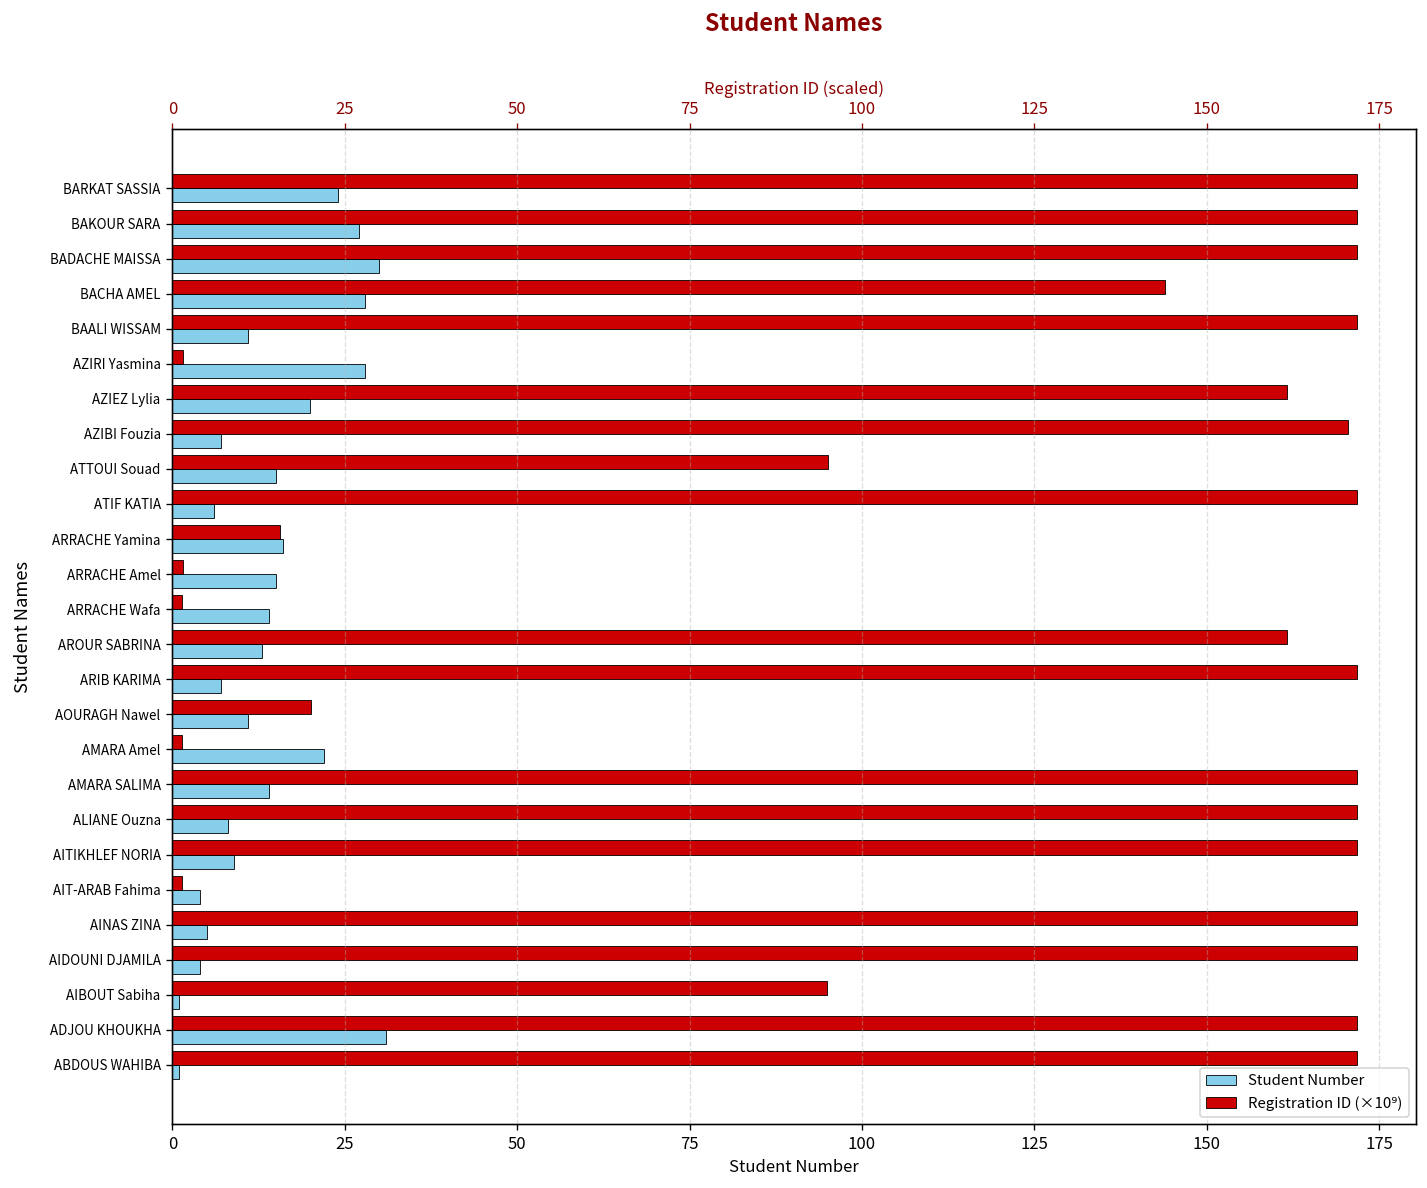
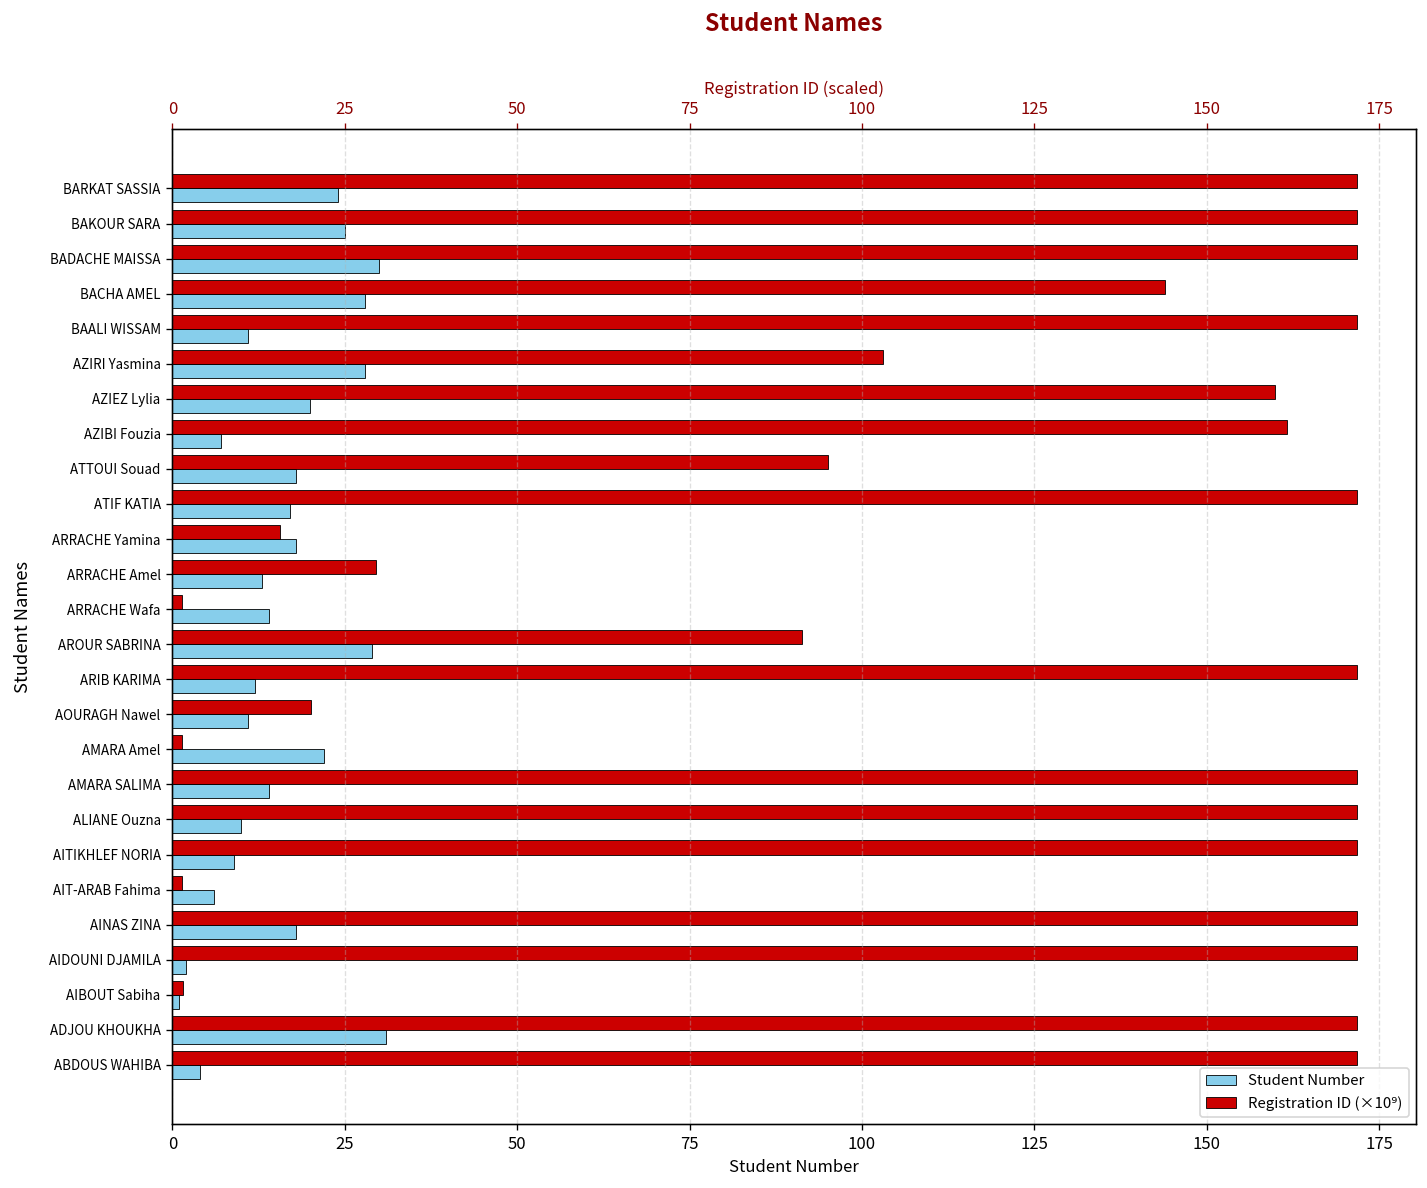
  {
    "Student Number": {
      "BARKAT SASSIA": 24,
-     "BAKOUR SARA": 27,
+     "BAKOUR SARA": 25,
      "BADACHE MAISSA": 30,
      "BACHA AMEL": 28,
      "BAALI WISSAM": 11,
      "AZIRI Yasmina": 28,
      "AZIEZ Lylia": 20,
      "AZIBI Fouzia": 7,
-     "ATTOUI Souad": 15,
-     "ATIF KATIA": 6,
-     "ARRACHE Yamina": 16,
-     "ARRACHE Amel": 15,
+     "ATTOUI Souad": 18,
+     "ATIF KATIA": 17,
+     "ARRACHE Yamina": 18,
+     "ARRACHE Amel": 13,
      "ARRACHE Wafa": 14,
-     "AROUR SABRINA": 13,
-     "ARIB KARIMA": 7,
+     "AROUR SABRINA": 29,
+     "ARIB KARIMA": 12,
      "AOURAGH Nawel": 11,
      "AMARA Amel": 22,
      "AMARA SALIMA": 14,
-     "ALIANE Ouzna": 8,
+     "ALIANE Ouzna": 10,
      "AITIKHLEF NORIA": 9,
-     "AIT-ARAB Fahima": 4,
-     "AINAS ZINA": 5,
-     "AIDOUNI DJAMILA": 4,
+     "AIT-ARAB Fahima": 6,
+     "AINAS ZINA": 18,
+     "AIDOUNI DJAMILA": 2,
      "AIBOUT Sabiha": 1,
      "ADJOU KHOUKHA": 31,
-     "ABDOUS WAHIBA": 1
+     "ABDOUS WAHIBA": 4
    },
    "Registration ID (×10⁹)": {
      "BARKAT SASSIA": 172,
      "BAKOUR SARA": 172,
      "BADACHE MAISSA": 172,
      "BACHA AMEL": 144,
      "BAALI WISSAM": 172,
-     "AZIRI Yasmina": 2,
-     "AZIEZ Lylia": 162,
-     "AZIBI Fouzia": 170,
+     "AZIRI Yasmina": 103,
+     "AZIEZ Lylia": 160,
+     "AZIBI Fouzia": 162,
      "ATTOUI Souad": 95,
      "ATIF KATIA": 172,
      "ARRACHE Yamina": 16,
-     "ARRACHE Amel": 2,
+     "ARRACHE Amel": 30,
      "ARRACHE Wafa": 1,
-     "AROUR SABRINA": 162,
+     "AROUR SABRINA": 91,
      "ARIB KARIMA": 172,
      "AOURAGH Nawel": 20,
      "AMARA Amel": 1,
      "AMARA SALIMA": 172,
      "ALIANE Ouzna": 172,
      "AITIKHLEF NORIA": 172,
      "AIT-ARAB Fahima": 1,
      "AINAS ZINA": 172,
      "AIDOUNI DJAMILA": 172,
-     "AIBOUT Sabiha": 95,
+     "AIBOUT Sabiha": 2,
      "ADJOU KHOUKHA": 172,
      "ABDOUS WAHIBA": 172
    }
  }
